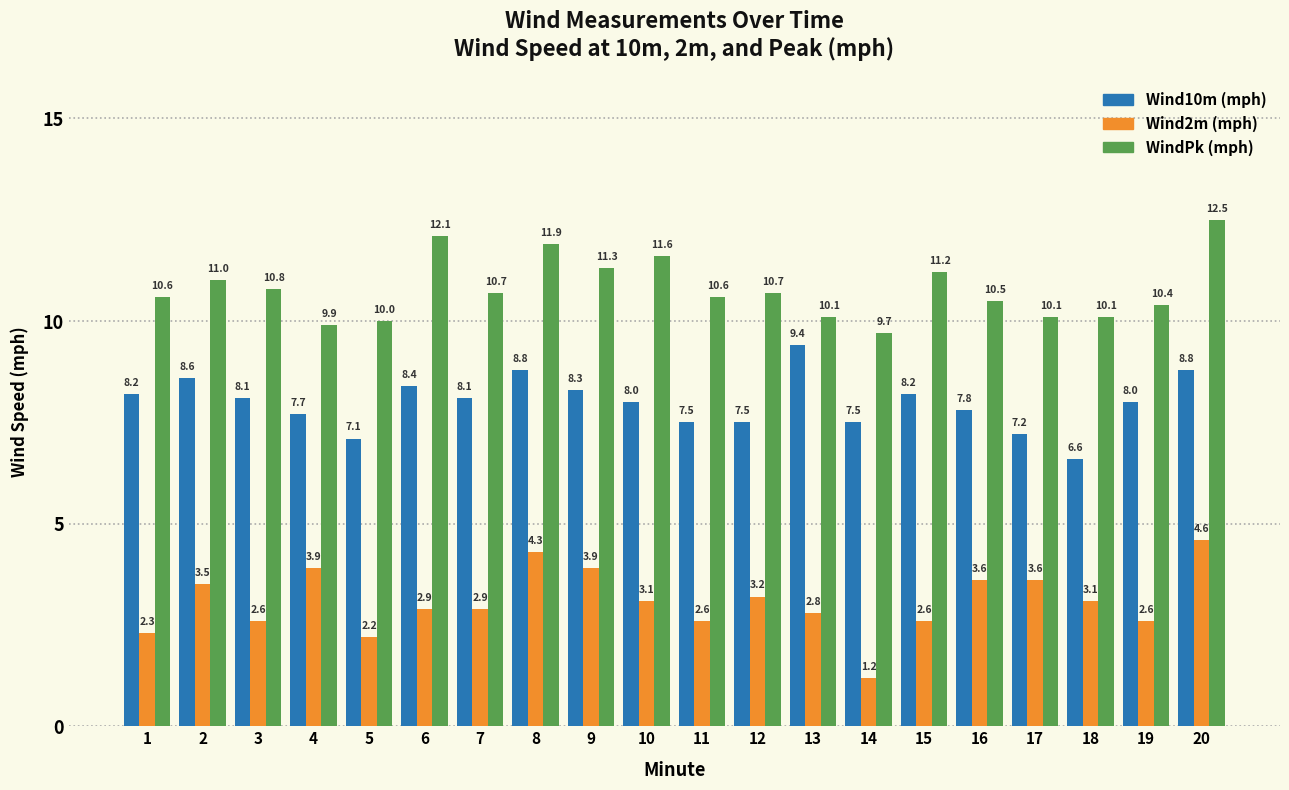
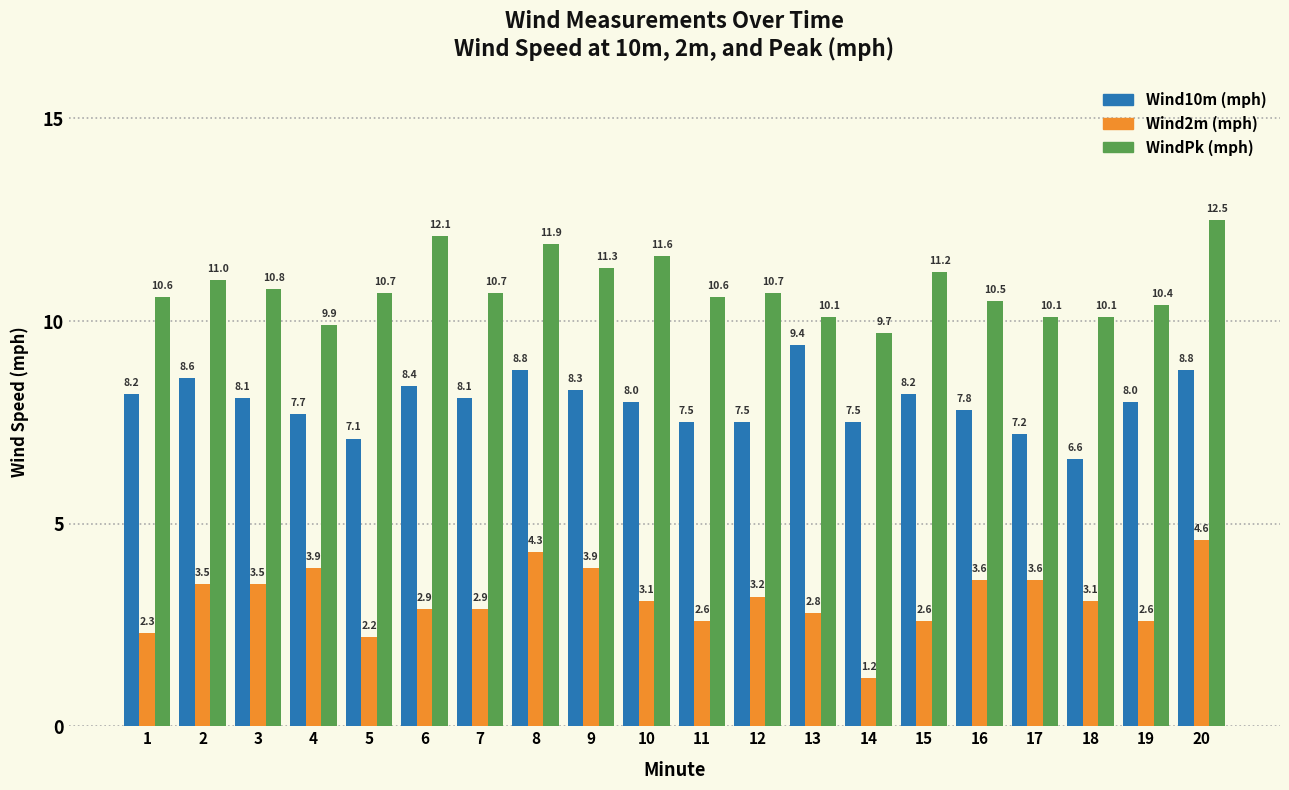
  {
    "Wind10m (mph)": {
      "1": 8.2,
      "2": 8.6,
      "3": 8.1,
      "4": 7.7,
      "5": 7.1,
      "6": 8.4,
      "7": 8.1,
      "8": 8.8,
      "9": 8.3,
      "10": 8.0,
      "11": 7.5,
      "12": 7.5,
      "13": 9.4,
      "14": 7.5,
      "15": 8.2,
      "16": 7.8,
      "17": 7.2,
      "18": 6.6,
      "19": 8.0,
      "20": 8.8
    },
    "Wind2m (mph)": {
      "1": 2.3,
      "2": 3.5,
-     "3": 2.6,
+     "3": 3.5,
      "4": 3.9,
      "5": 2.2,
      "6": 2.9,
      "7": 2.9,
      "8": 4.3,
      "9": 3.9,
      "10": 3.1,
      "11": 2.6,
      "12": 3.2,
      "13": 2.8,
      "14": 1.2,
      "15": 2.6,
      "16": 3.6,
      "17": 3.6,
      "18": 3.1,
      "19": 2.6,
      "20": 4.6
    },
    "WindPk (mph)": {
      "1": 10.6,
      "2": 11.0,
      "3": 10.8,
      "4": 9.9,
-     "5": 10.0,
+     "5": 10.7,
      "6": 12.1,
      "7": 10.7,
      "8": 11.9,
      "9": 11.3,
      "10": 11.6,
      "11": 10.6,
      "12": 10.7,
      "13": 10.1,
      "14": 9.7,
      "15": 11.2,
      "16": 10.5,
      "17": 10.1,
      "18": 10.1,
      "19": 10.4,
      "20": 12.5
    }
  }
